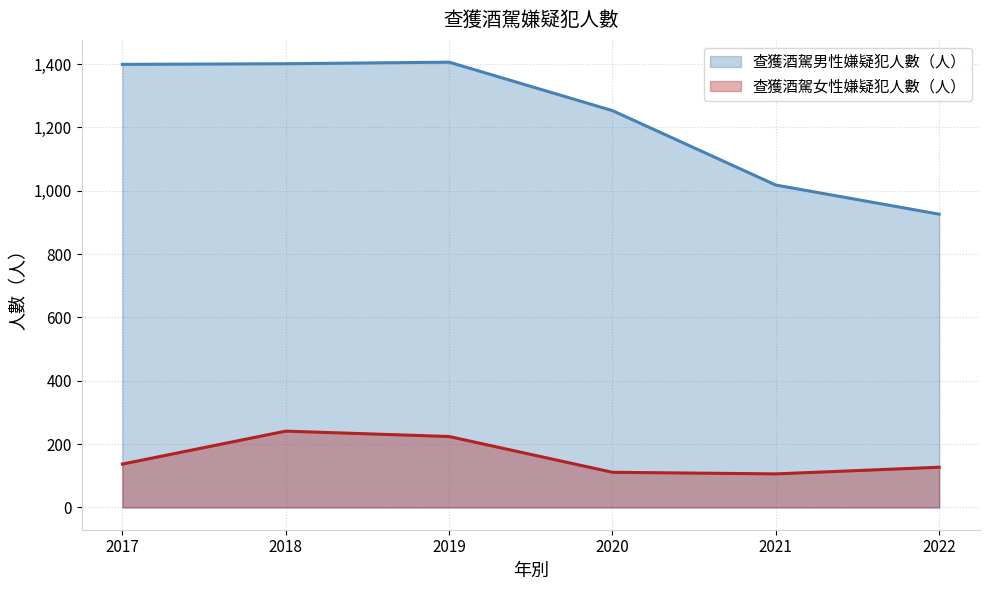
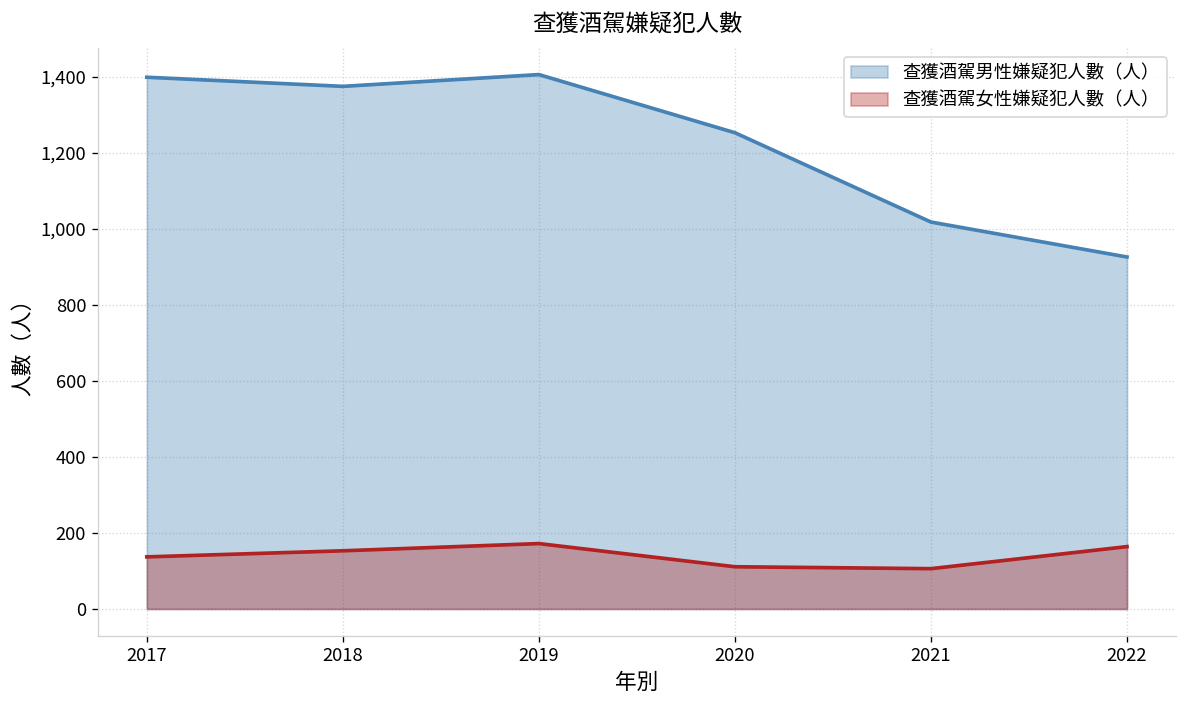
  {
    "查獲酒駕男性嫌疑犯人數（人）": {
      "2017": "1,400",
-     "2018": "1,400",
+     "2018": "1,380",
      "2019": "1,410",
      "2020": "1,250",
      "2021": "1,020",
      "2022": "930"
    },
    "查獲酒駕女性嫌疑犯人數（人）": {
      "2017": "140",
-     "2018": "240",
-     "2019": "220",
+     "2018": "150",
+     "2019": "170",
      "2020": "110",
      "2021": "110",
-     "2022": "130"
+     "2022": "160"
    }
  }
